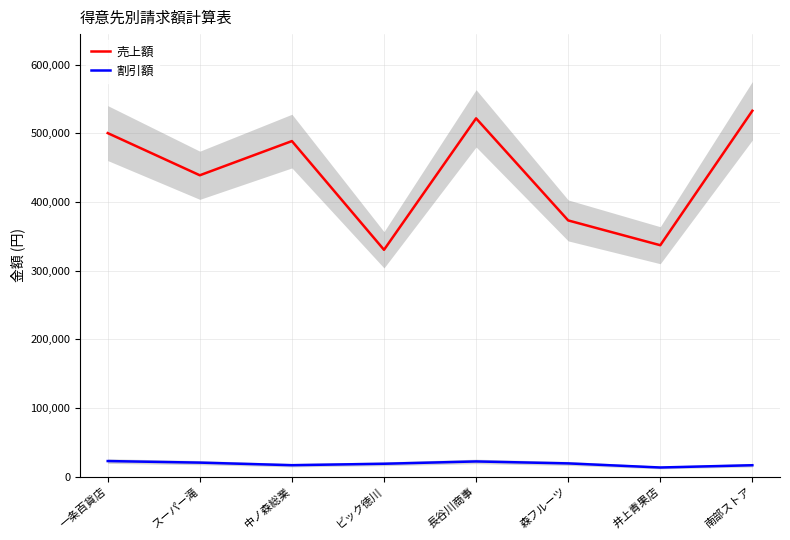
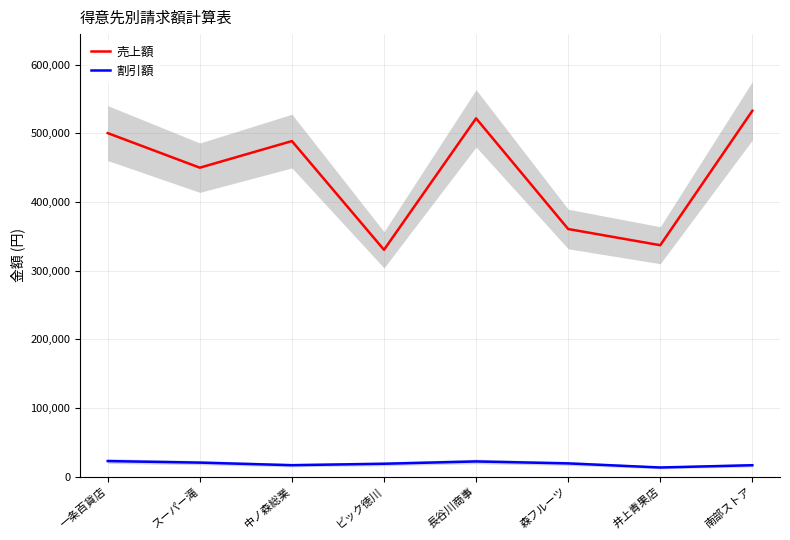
  {
    "売上額": {
      "一条百貨店": "500,000",
-     "スーパー滝": "440,000",
+     "スーパー滝": "450,000",
      "中ノ森総業": "490,000",
      "ビック徳川": "330,000",
      "長谷川商事": "520,000",
-     "森フルーツ": "370,000",
+     "森フルーツ": "360,000",
      "井上青果店": "340,000",
      "南部ストア": "530,000"
    }
  }
